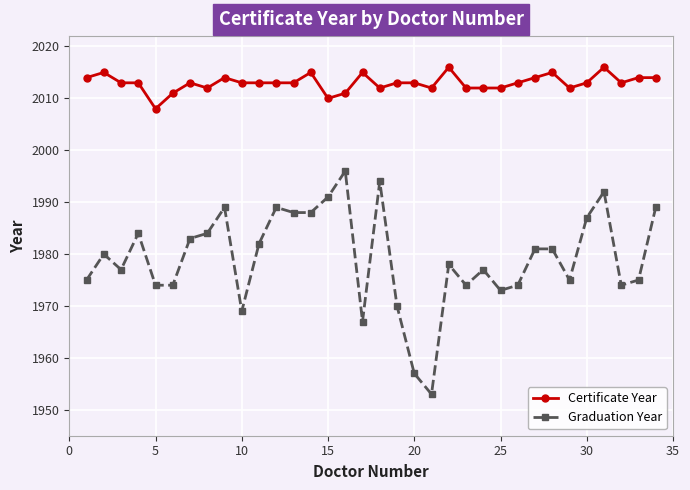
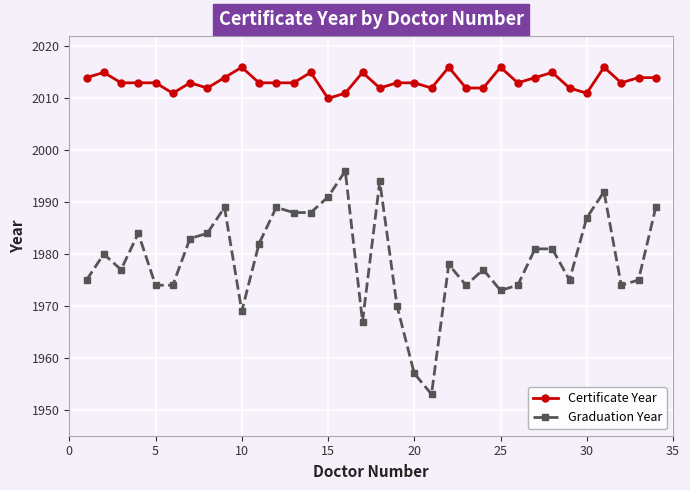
  {
    "Certificate Year": {
-     "5": 2008,
-     "10": 2013,
+     "5": 2013,
+     "10": 2016,
      "15": 2010,
      "20": 2013,
-     "25": 2012,
-     "30": 2013
+     "25": 2016,
+     "30": 2011
    },
    "Graduation Year": {
      "5": 1974,
      "10": 1969,
      "15": 1991,
      "20": 1957,
      "25": 1973,
      "30": 1987
    }
  }
